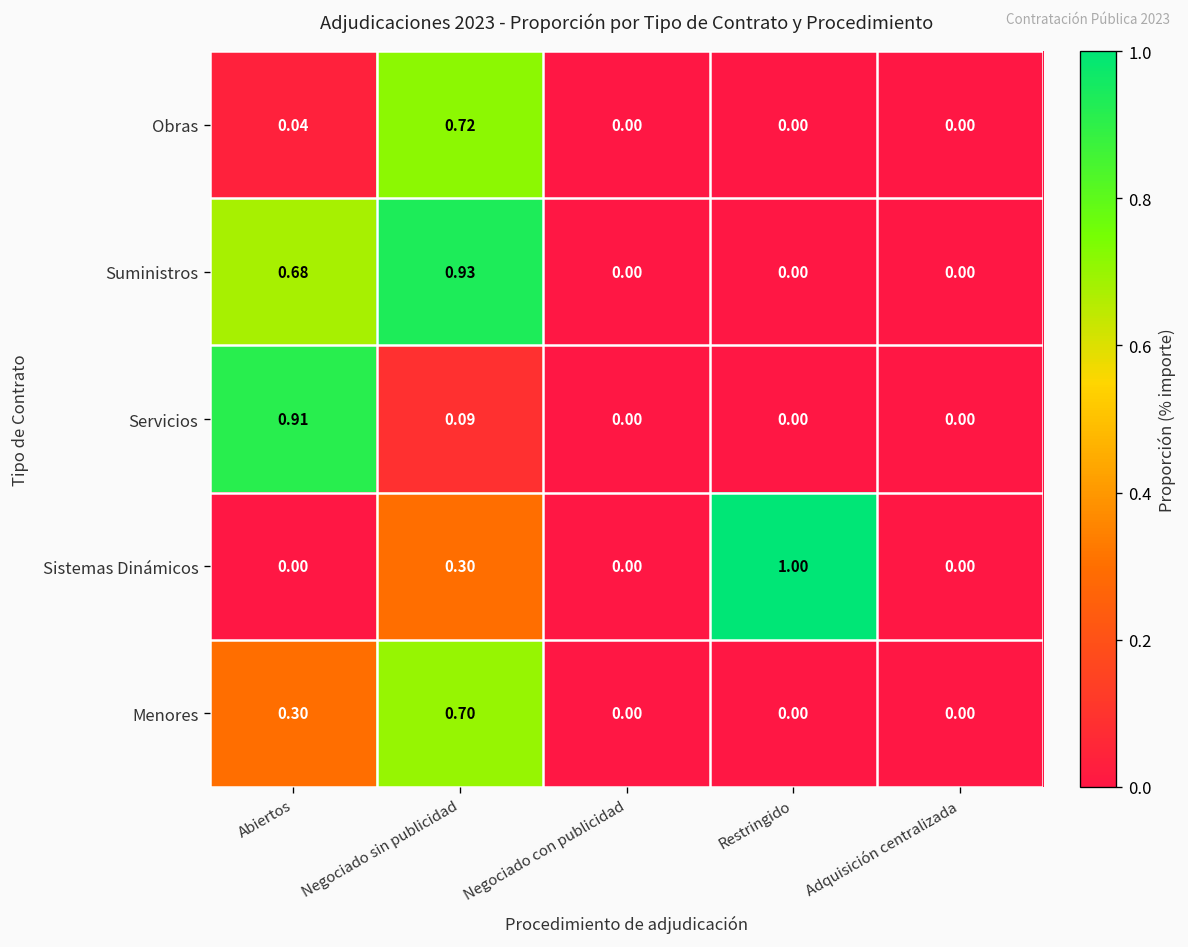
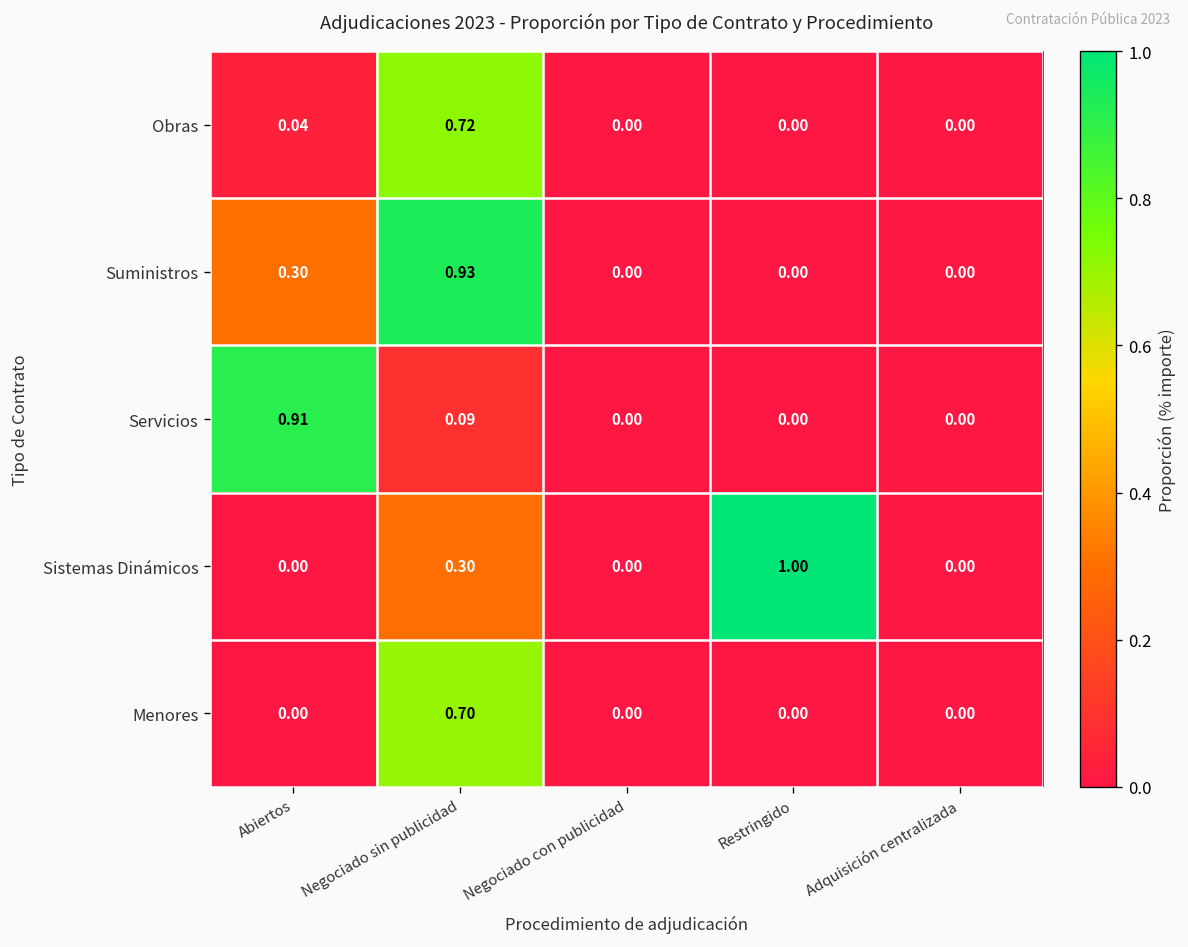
  {
    "Obras": {
      "Abiertos": 0.04,
      "Negociado sin publicidad": 0.72,
      "Negociado con publicidad": 0.00,
      "Restringido": 0.00,
      "Adquisición centralizada": 0.00
    },
    "Suministros": {
-     "Abiertos": 0.68,
+     "Abiertos": 0.30,
      "Negociado sin publicidad": 0.93,
      "Negociado con publicidad": 0.00,
      "Restringido": 0.00,
      "Adquisición centralizada": 0.00
    },
    "Servicios": {
      "Abiertos": 0.91,
      "Negociado sin publicidad": 0.09,
      "Negociado con publicidad": 0.00,
      "Restringido": 0.00,
      "Adquisición centralizada": 0.00
    },
    "Sistemas Dinámicos": {
      "Abiertos": 0.00,
      "Negociado sin publicidad": 0.30,
      "Negociado con publicidad": 0.00,
      "Restringido": 1.00,
      "Adquisición centralizada": 0.00
    },
    "Menores": {
-     "Abiertos": 0.30,
+     "Abiertos": 0.00,
      "Negociado sin publicidad": 0.70,
      "Negociado con publicidad": 0.00,
      "Restringido": 0.00,
      "Adquisición centralizada": 0.00
    }
  }
